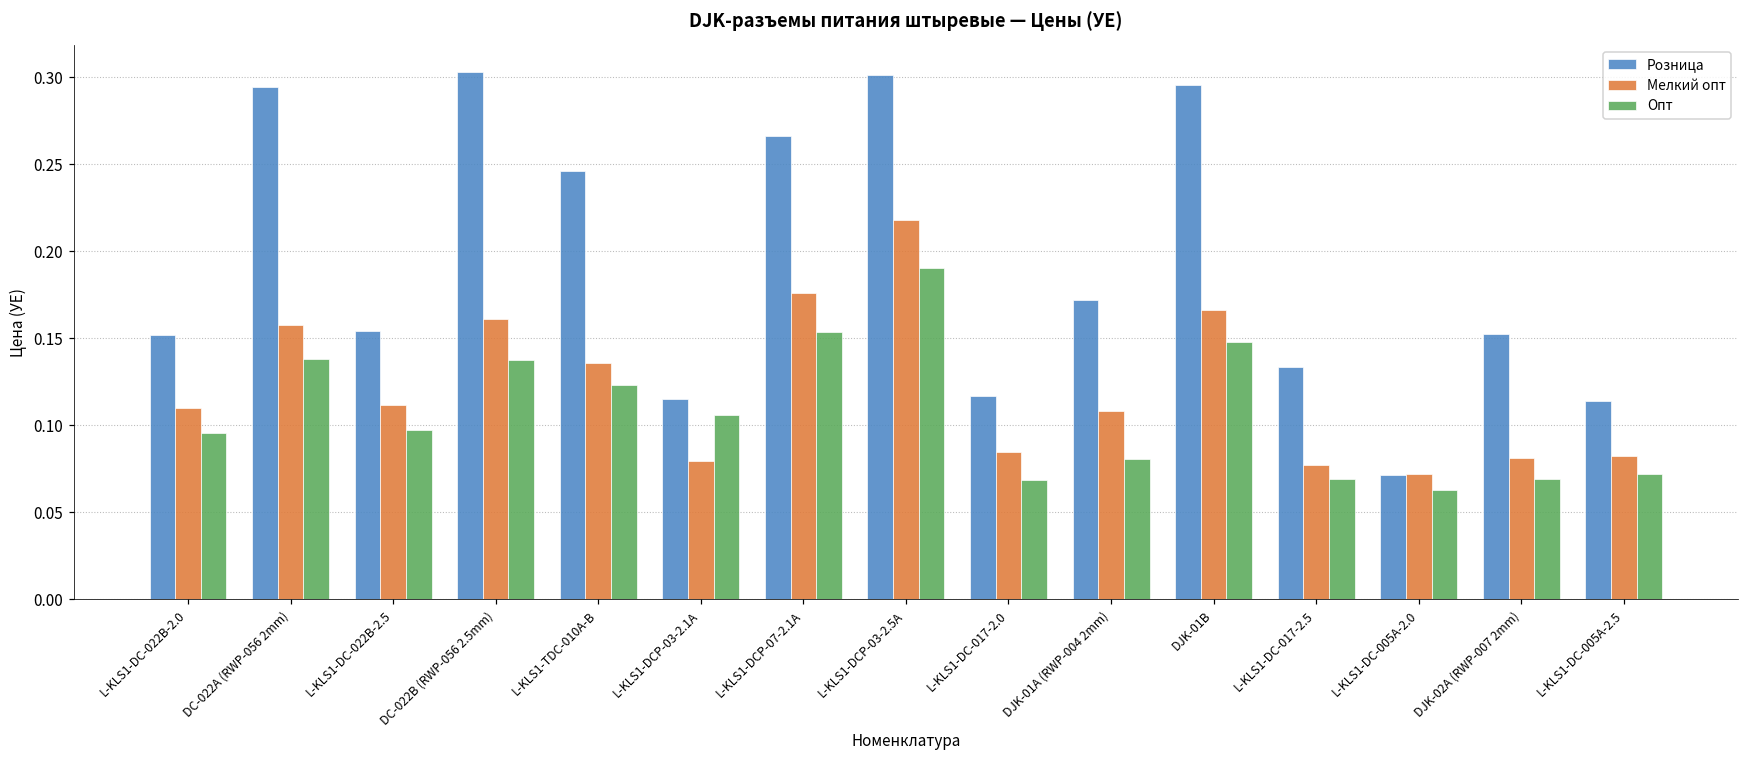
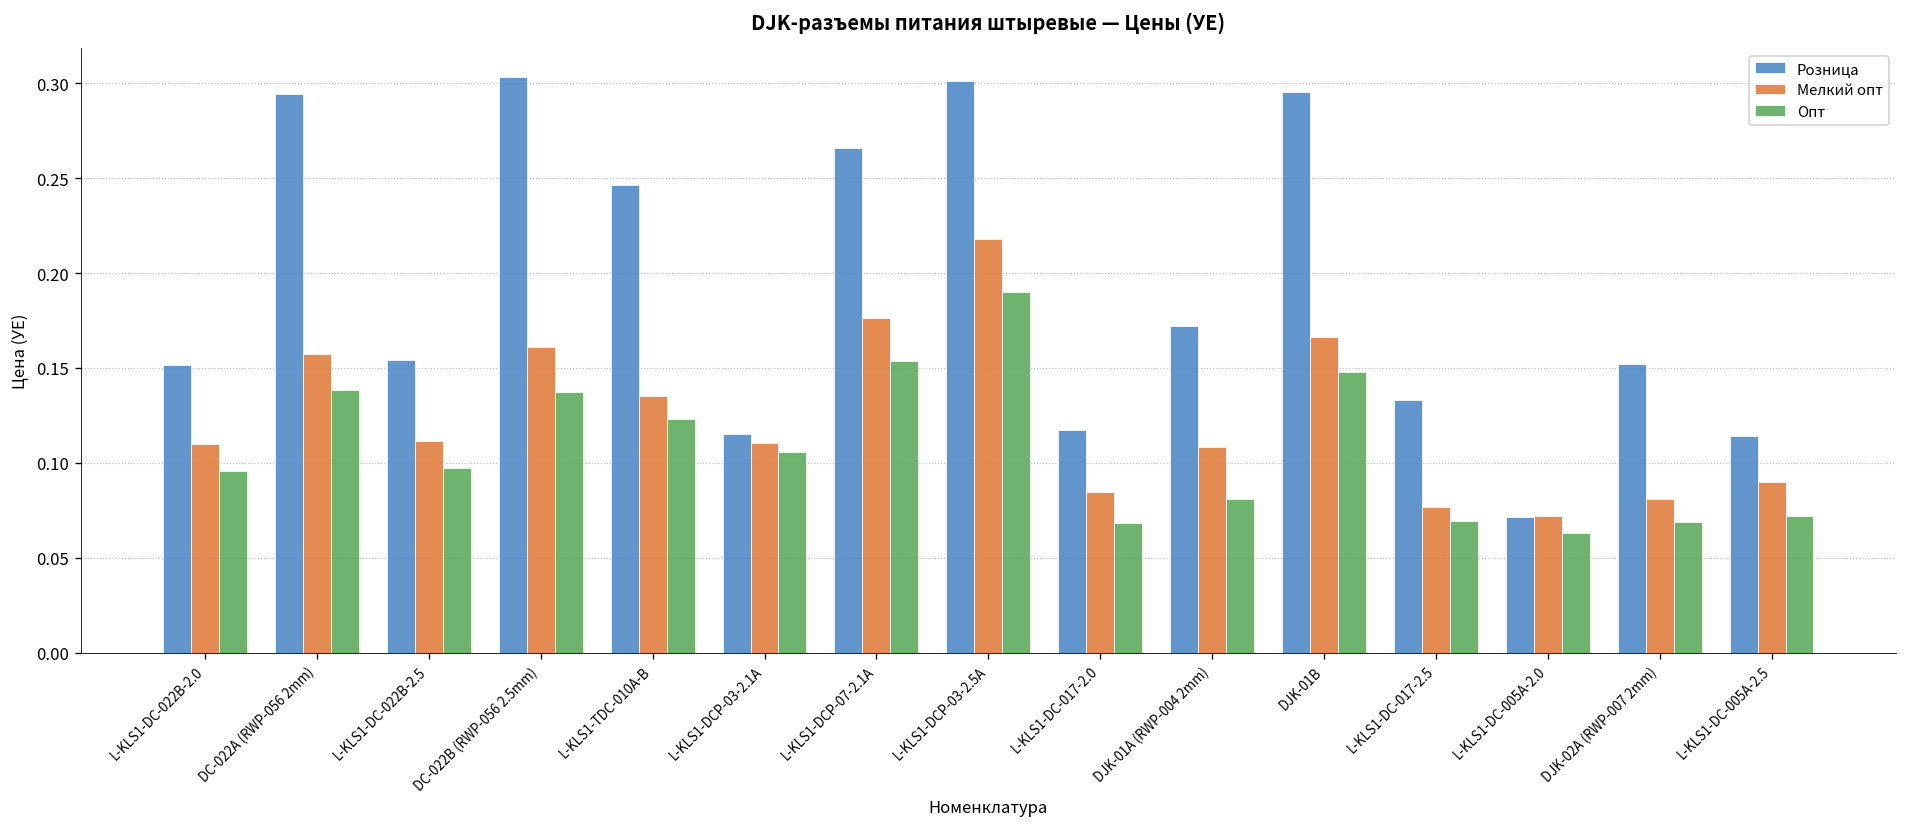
  {
    "Розница": {
      "L-KLS1-DC-022B-2.0": 0.152,
      "DC-022A (RWP-056 2mm)": 0.294,
      "L-KLS1-DC-022B-2.5": 0.154,
      "DC-022B (RWP-056 2.5mm)": 0.303,
      "L-KLS1-TDC-010A-B": 0.246,
      "L-KLS1-DCP-03-2.1A": 0.115,
      "L-KLS1-DCP-07-2.1A": 0.266,
      "L-KLS1-DCP-03-2.5A": 0.301,
      "L-KLS1-DC-017-2.0": 0.117,
      "DJK-01A (RWP-004 2mm)": 0.172,
      "DJK-01B": 0.296,
      "L-KLS1-DC-017-2.5": 0.133,
      "L-KLS1-DC-005A-2.0": 0.071,
      "DJK-02A (RWP-007 2mm)": 0.152,
      "L-KLS1-DC-005A-2.5": 0.114
    },
    "Мелкий опт": {
      "L-KLS1-DC-022B-2.0": 0.110,
      "DC-022A (RWP-056 2mm)": 0.157,
      "L-KLS1-DC-022B-2.5": 0.111,
      "DC-022B (RWP-056 2.5mm)": 0.161,
      "L-KLS1-TDC-010A-B": 0.135,
-     "L-KLS1-DCP-03-2.1A": 0.079,
+     "L-KLS1-DCP-03-2.1A": 0.110,
      "L-KLS1-DCP-07-2.1A": 0.176,
      "L-KLS1-DCP-03-2.5A": 0.218,
      "L-KLS1-DC-017-2.0": 0.085,
      "DJK-01A (RWP-004 2mm)": 0.108,
      "DJK-01B": 0.166,
      "L-KLS1-DC-017-2.5": 0.077,
      "L-KLS1-DC-005A-2.0": 0.072,
      "DJK-02A (RWP-007 2mm)": 0.081,
-     "L-KLS1-DC-005A-2.5": 0.082
+     "L-KLS1-DC-005A-2.5": 0.090
    },
    "Опт": {
      "L-KLS1-DC-022B-2.0": 0.096,
      "DC-022A (RWP-056 2mm)": 0.138,
      "L-KLS1-DC-022B-2.5": 0.097,
      "DC-022B (RWP-056 2.5mm)": 0.137,
      "L-KLS1-TDC-010A-B": 0.123,
      "L-KLS1-DCP-03-2.1A": 0.106,
      "L-KLS1-DCP-07-2.1A": 0.154,
      "L-KLS1-DCP-03-2.5A": 0.190,
      "L-KLS1-DC-017-2.0": 0.069,
      "DJK-01A (RWP-004 2mm)": 0.081,
      "DJK-01B": 0.148,
      "L-KLS1-DC-017-2.5": 0.069,
      "L-KLS1-DC-005A-2.0": 0.063,
      "DJK-02A (RWP-007 2mm)": 0.069,
      "L-KLS1-DC-005A-2.5": 0.072
    }
  }
